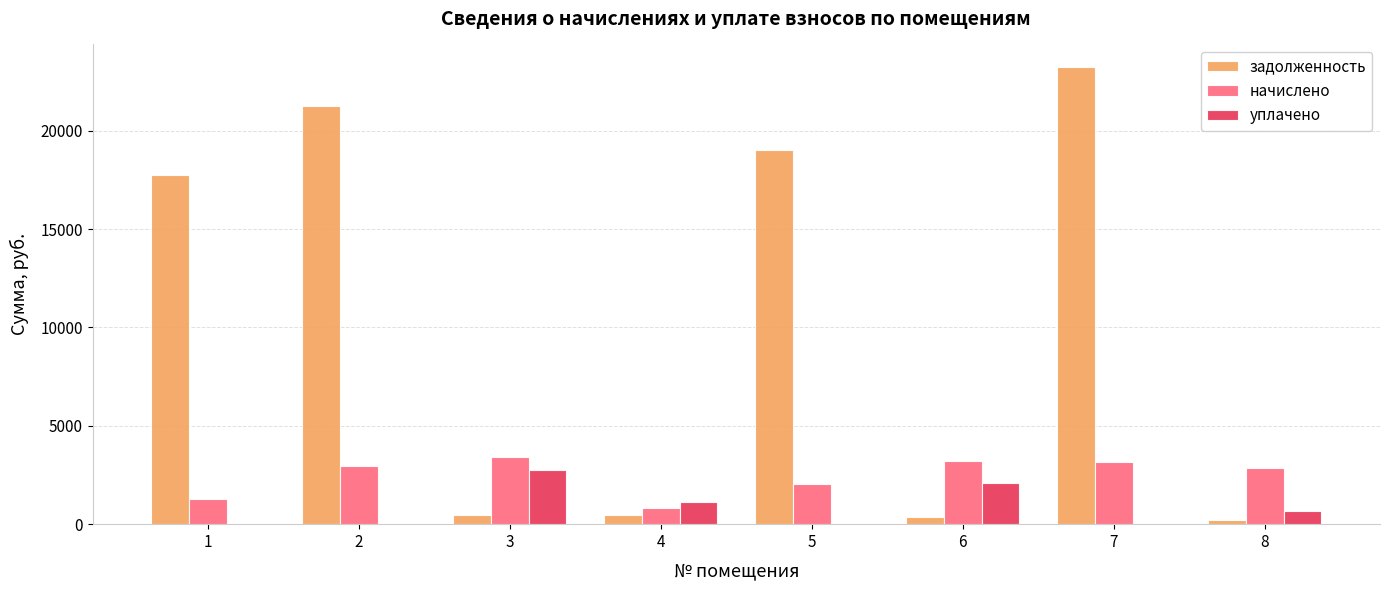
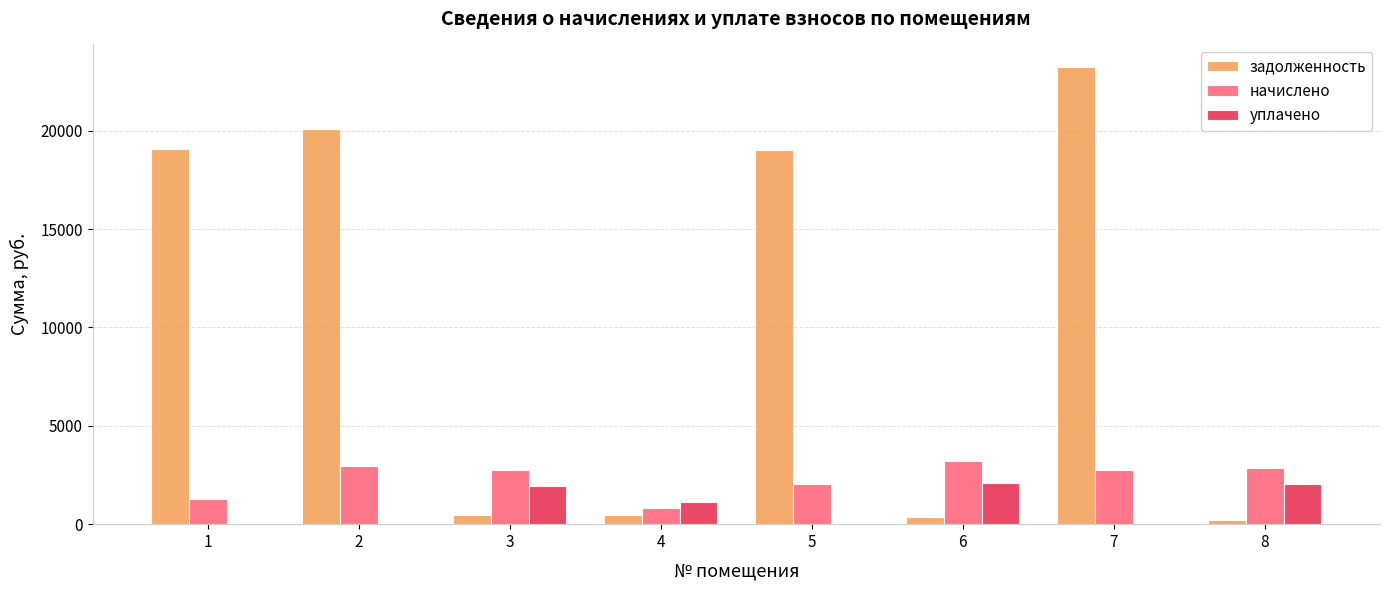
  {
    "задолженность": {
-     "1": 17800,
-     "2": 21300,
+     "1": 19100,
+     "2": 20100,
      "3": 500,
      "4": 500,
      "5": 19000,
      "6": 300,
      "7": 23200,
      "8": 200
    },
    "начислено": {
      "1": 1300,
      "2": 3000,
-     "3": 3400,
+     "3": 2700,
      "4": 800,
      "5": 2100,
      "6": 3200,
-     "7": 3100,
+     "7": 2700,
      "8": 2900
    },
    "уплачено": {
      "1": 0,
      "2": 0,
-     "3": 2700,
+     "3": 1900,
      "4": 1200,
      "5": 0,
      "6": 2100,
      "7": 0,
-     "8": 600
+     "8": 2100
    }
  }
